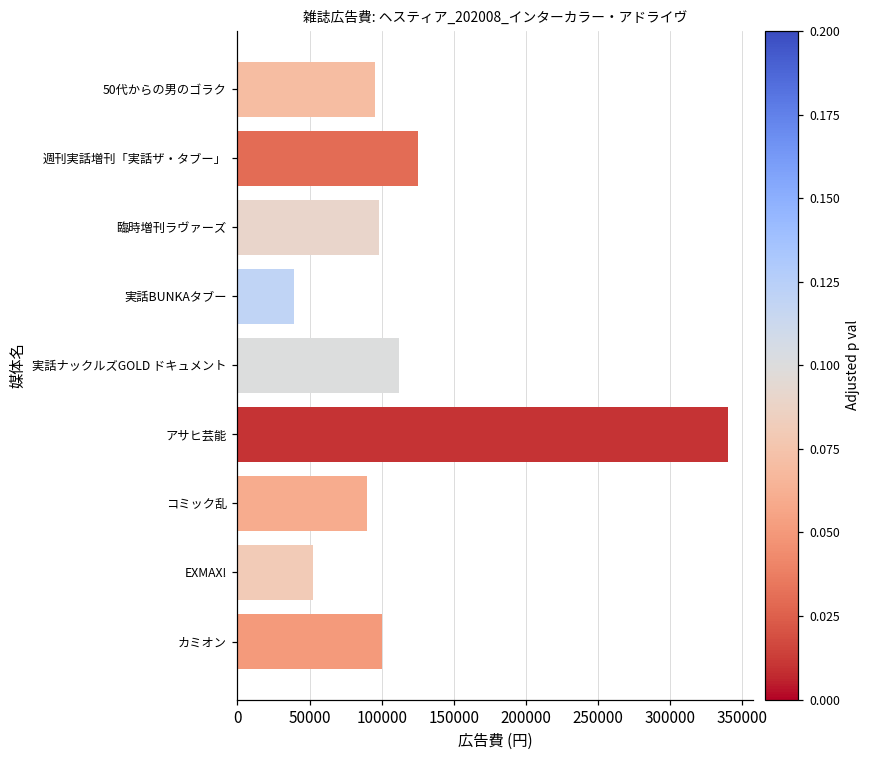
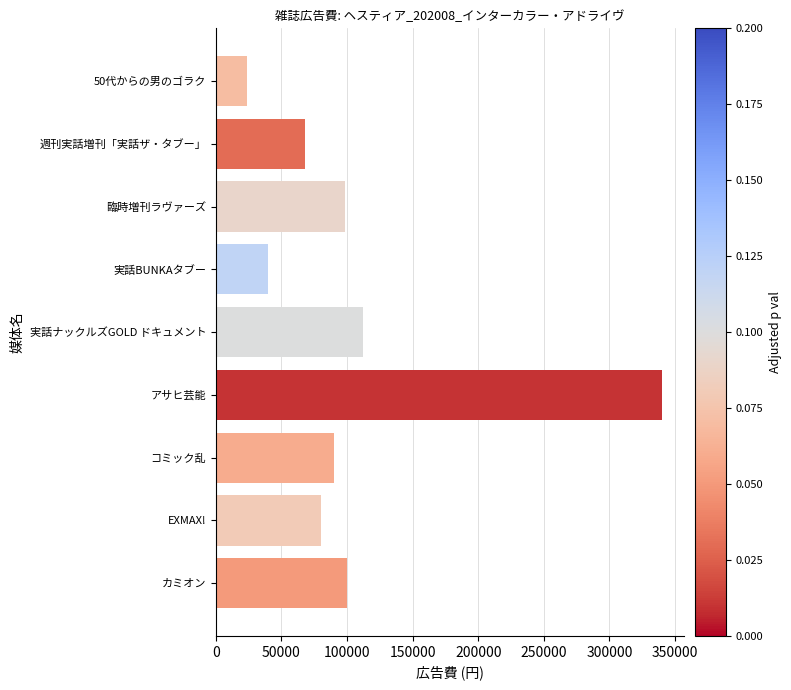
  {
-   "50代からの男のゴラク": 95000,
-   "週刊実話増刊「実話ザ・タブー」": 125000,
+   "50代からの男のゴラク": 24000,
+   "週刊実話増刊「実話ザ・タブー」": 68000,
    "臨時増刊ラヴァーズ": 98000,
    "実話BUNKAタブー": 39000,
    "実話ナックルズGOLD ドキュメント": 112000,
    "アサヒ芸能": 340000,
    "コミック乱": 90000,
-   "EXMAX!": 52000,
+   "EXMAX!": 80000,
    "カミオン": 100000
  }
